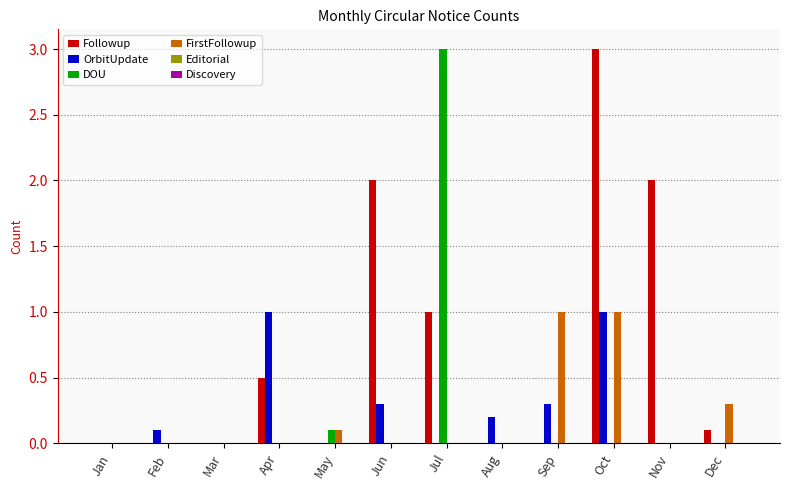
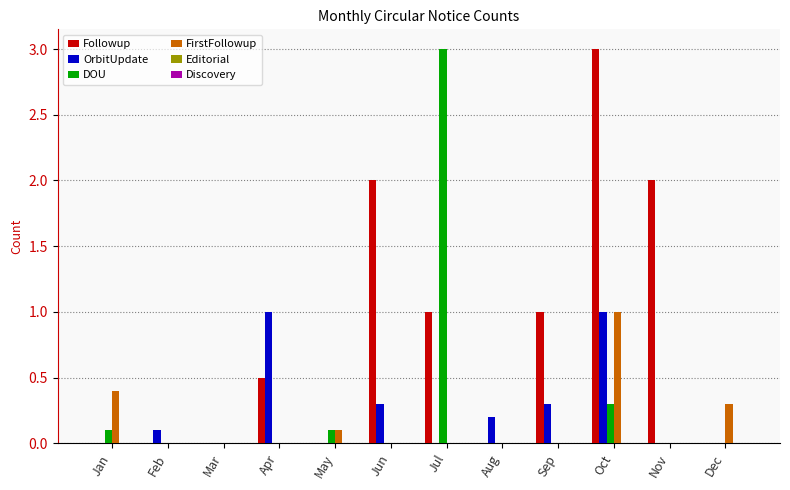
  {
    "Followup": {
      "Jan": 0.0,
      "Feb": 0.0,
      "Mar": 0.0,
      "Apr": 0.5,
      "May": 0.0,
      "Jun": 2.0,
      "Jul": 1.0,
      "Aug": 0.0,
-     "Sep": 0,
+     "Sep": 1,
      "Oct": 3.0,
      "Nov": 2.0,
-     "Dec": 0.1
+     "Dec": 0.0
    },
    "OrbitUpdate": {
      "Jan": 0.0,
      "Feb": 0.1,
      "Mar": 0.0,
      "Apr": 1.0,
      "May": 0.0,
      "Jun": 0.3,
      "Jul": 0.0,
      "Aug": 0.2,
      "Sep": 0.3,
      "Oct": 1.0,
      "Nov": 0.0,
      "Dec": 0.0
    },
    "DOU": {
-     "Jan": 0.0,
+     "Jan": 0.1,
      "Feb": 0.0,
      "Mar": 0.0,
      "Apr": 0.0,
      "May": 0.1,
      "Jun": 0.0,
      "Jul": 3.0,
      "Aug": 0.0,
      "Sep": 0.0,
-     "Oct": 0.0,
+     "Oct": 0.3,
      "Nov": 0.0,
      "Dec": 0.0
    },
    "FirstFollowup": {
-     "Jan": 0.0,
+     "Jan": 0.4,
      "Feb": 0.0,
      "Mar": 0.0,
      "Apr": 0.0,
      "May": 0.1,
      "Jun": 0.0,
      "Jul": 0.0,
      "Aug": 0.0,
-     "Sep": 1,
+     "Sep": 0,
      "Oct": 1.0,
      "Nov": 0.0,
      "Dec": 0.3
    },
    "Editorial": {
      "Jan": 0.0,
      "Feb": 0.0,
      "Mar": 0.0,
      "Apr": 0.0,
      "May": 0.0,
      "Jun": 0.0,
      "Jul": 0.0,
      "Aug": 0.0,
      "Sep": 0.0,
      "Oct": 0.0,
      "Nov": 0.0,
      "Dec": 0.0
    },
    "Discovery": {
      "Jan": 0.0,
      "Feb": 0.0,
      "Mar": 0.0,
      "Apr": 0.0,
      "May": 0.0,
      "Jun": 0.0,
      "Jul": 0.0,
      "Aug": 0.0,
      "Sep": 0.0,
      "Oct": 0.0,
      "Nov": 0.0,
      "Dec": 0.0
    }
  }
